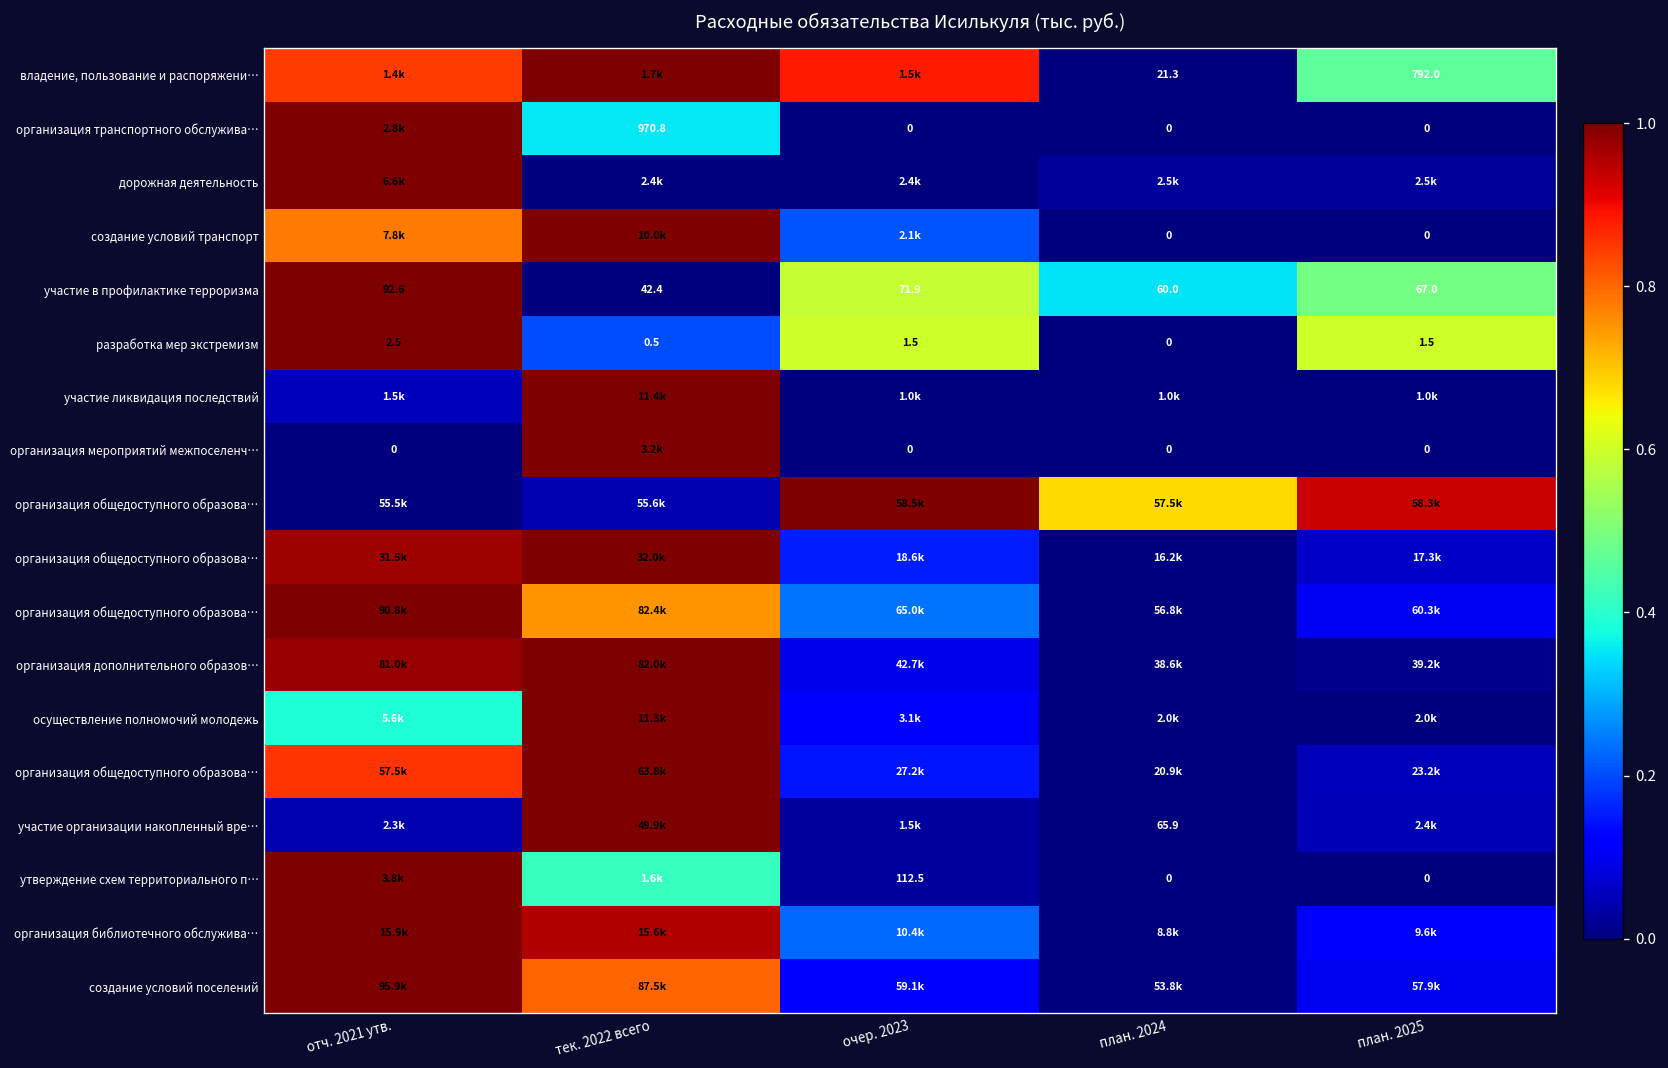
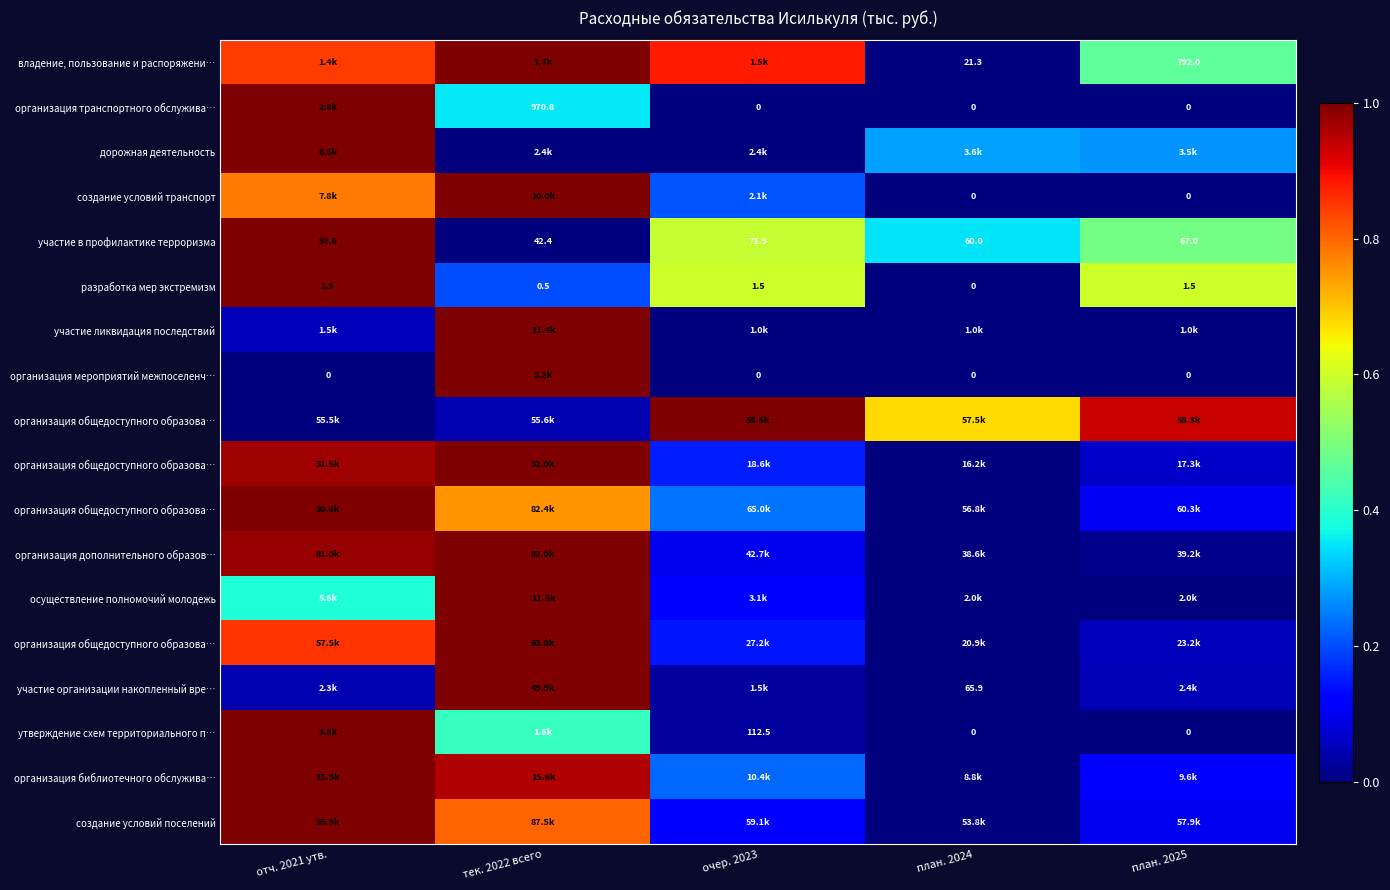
  {
    "владение, пользование и распоряжени…": {
      "отч. 2021 утв.": "1.4k",
      "тек. 2022 всего": "1.7k",
      "очер. 2023": "1.5k",
      "план. 2024": "21.3",
      "план. 2025": "792.0"
    },
    "организация транспортного обслужива…": {
      "отч. 2021 утв.": "2.8k",
      "тек. 2022 всего": "970.8",
      "очер. 2023": "0",
      "план. 2024": "0",
      "план. 2025": "0"
    },
    "дорожная деятельность": {
      "отч. 2021 утв.": "6.6k",
      "тек. 2022 всего": "2.4k",
      "очер. 2023": "2.4k",
-     "план. 2024": "2.5k",
-     "план. 2025": "2.5k"
+     "план. 2024": "3.6k",
+     "план. 2025": "3.5k"
    },
    "создание условий транспорт": {
      "отч. 2021 утв.": "7.8k",
      "тек. 2022 всего": "10.0k",
      "очер. 2023": "2.1k",
      "план. 2024": "0",
      "план. 2025": "0"
    },
    "участие в профилактике терроризма": {
      "отч. 2021 утв.": "92.6",
      "тек. 2022 всего": "42.4",
      "очер. 2023": "71.9",
      "план. 2024": "60.0",
      "план. 2025": "67.0"
    },
    "разработка мер экстремизм": {
      "отч. 2021 утв.": "2.5",
      "тек. 2022 всего": "0.5",
      "очер. 2023": "1.5",
      "план. 2024": "0",
      "план. 2025": "1.5"
    },
    "участие ликвидация последствий": {
      "отч. 2021 утв.": "1.5k",
      "тек. 2022 всего": "11.4k",
      "очер. 2023": "1.0k",
      "план. 2024": "1.0k",
      "план. 2025": "1.0k"
    },
    "организация мероприятий межпоселенч…": {
      "отч. 2021 утв.": "0",
      "тек. 2022 всего": "3.2k",
      "очер. 2023": "0",
      "план. 2024": "0",
      "план. 2025": "0"
    },
    "организация дополнительного образов…": {
      "отч. 2021 утв.": "81.0k",
      "тек. 2022 всего": "82.0k",
      "очер. 2023": "42.7k",
      "план. 2024": "38.6k",
      "план. 2025": "39.2k"
    },
    "осуществление полномочий молодежь": {
      "отч. 2021 утв.": "5.6k",
      "тек. 2022 всего": "11.3k",
      "очер. 2023": "3.1k",
      "план. 2024": "2.0k",
      "план. 2025": "2.0k"
    },
    "участие организации накопленный вре…": {
      "отч. 2021 утв.": "2.3k",
      "тек. 2022 всего": "49.9k",
      "очер. 2023": "1.5k",
      "план. 2024": "65.9",
      "план. 2025": "2.4k"
    },
    "утверждение схем территориального п…": {
      "отч. 2021 утв.": "3.8k",
      "тек. 2022 всего": "1.6k",
      "очер. 2023": "112.5",
      "план. 2024": "0",
      "план. 2025": "0"
    },
    "организация библиотечного обслужива…": {
      "отч. 2021 утв.": "15.9k",
      "тек. 2022 всего": "15.6k",
      "очер. 2023": "10.4k",
      "план. 2024": "8.8k",
      "план. 2025": "9.6k"
    },
    "создание условий поселений": {
      "отч. 2021 утв.": "95.9k",
      "тек. 2022 всего": "87.5k",
      "очер. 2023": "59.1k",
      "план. 2024": "53.8k",
      "план. 2025": "57.9k"
    }
  }
